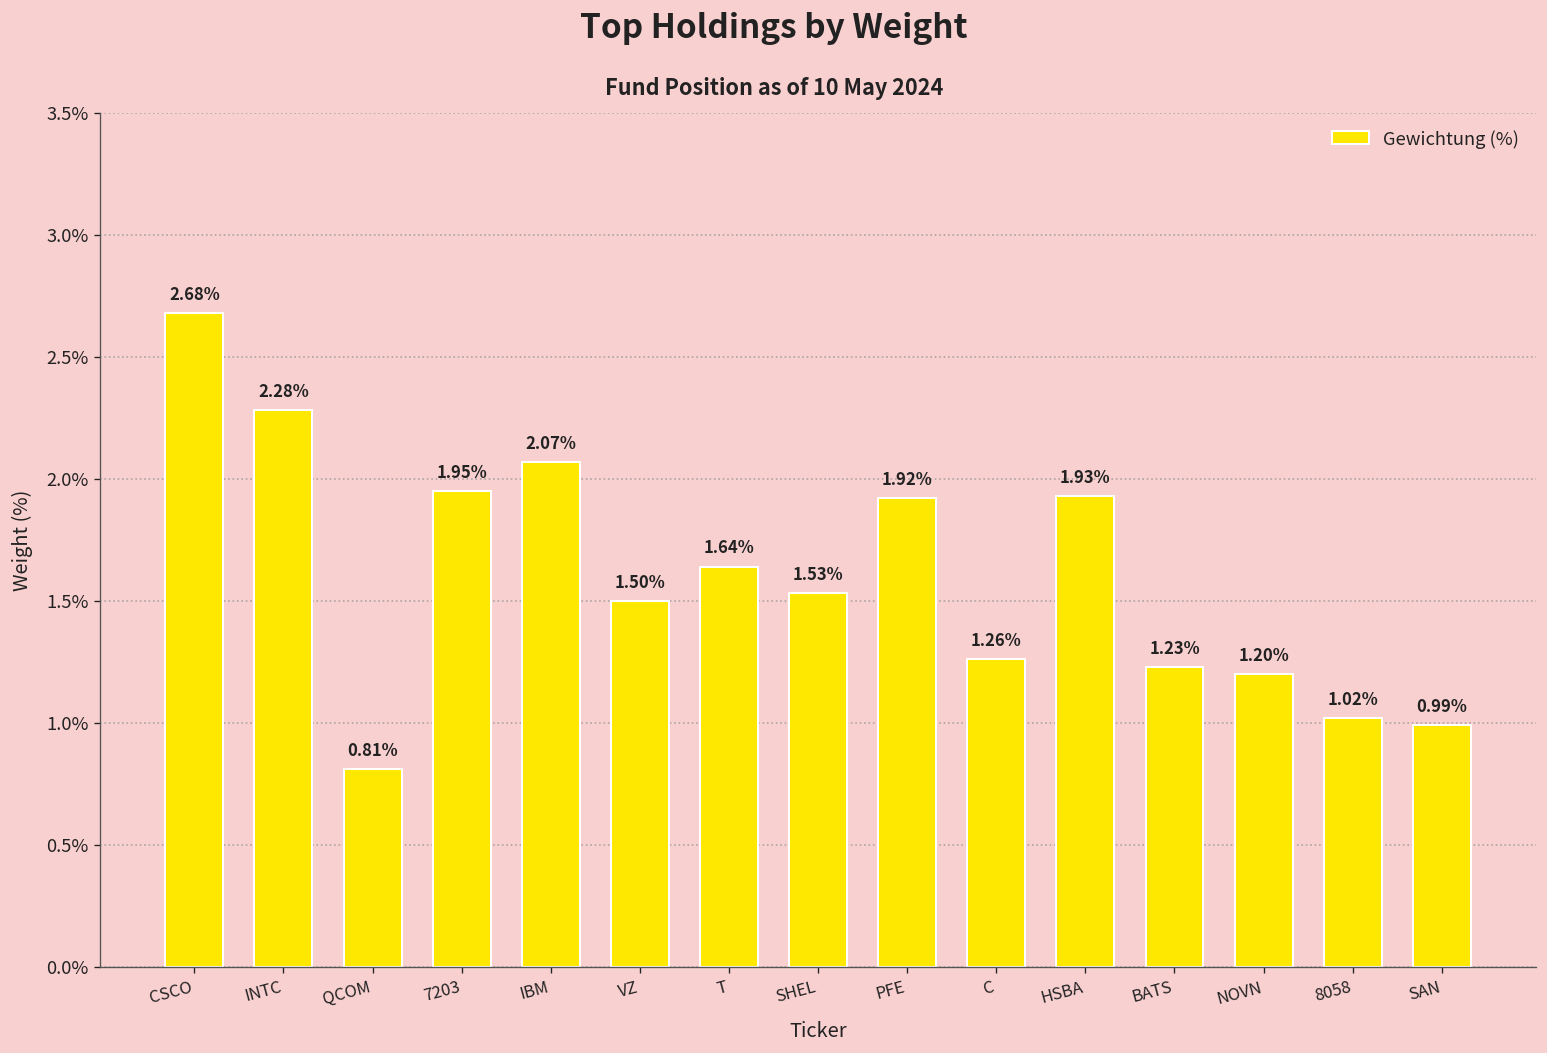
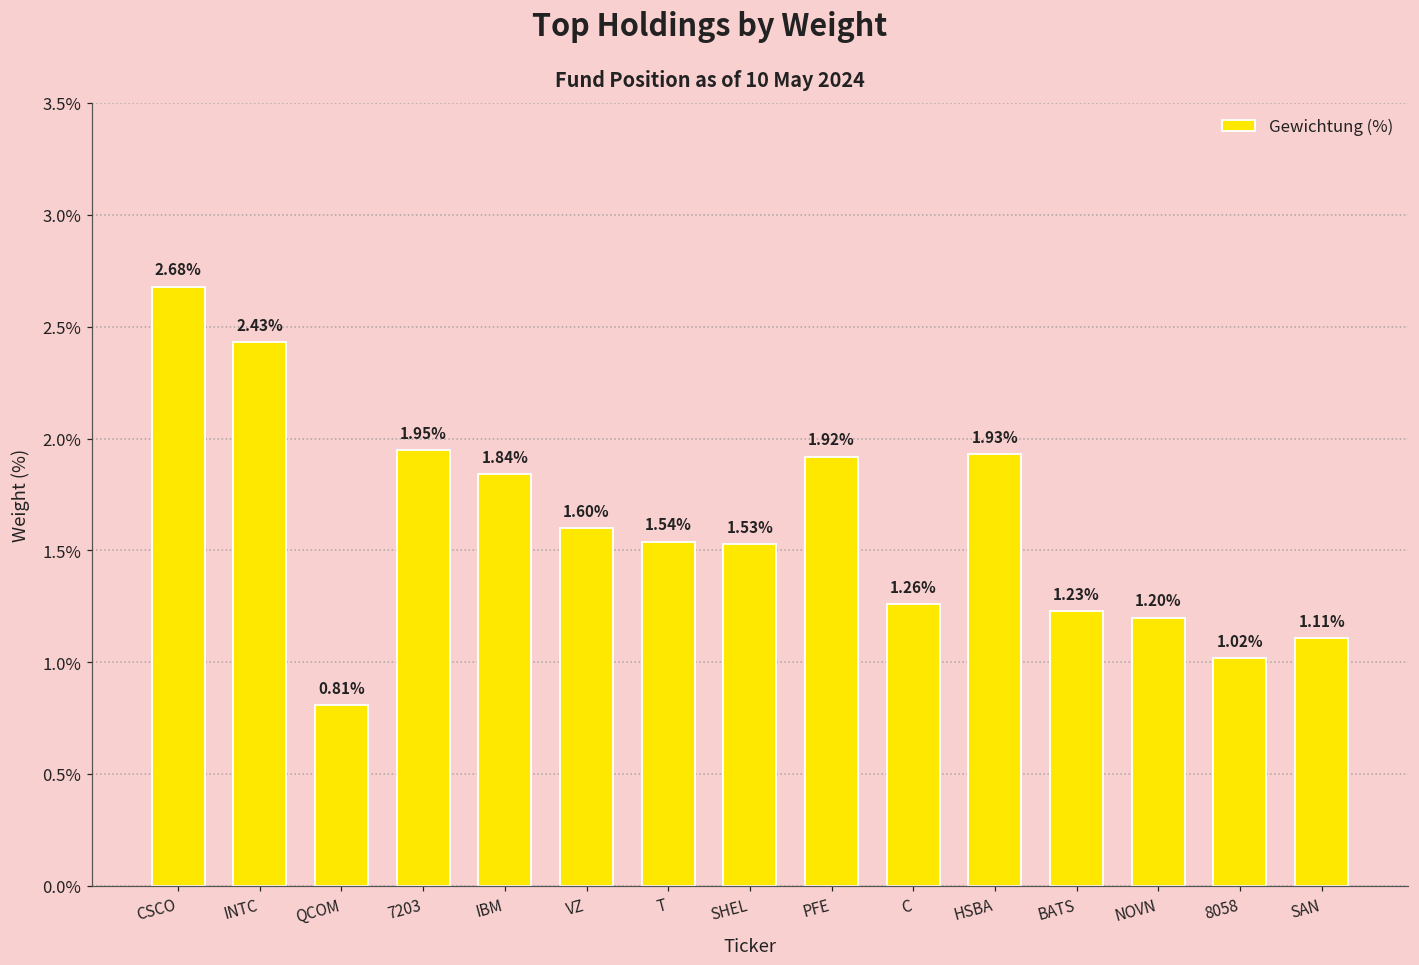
  {
    "CSCO": "2.68%",
-   "INTC": "2.28%",
+   "INTC": "2.43%",
    "QCOM": "0.81%",
    "7203": "1.95%",
-   "IBM": "2.07%",
-   "VZ": "1.50%",
-   "T": "1.64%",
+   "IBM": "1.84%",
+   "VZ": "1.60%",
+   "T": "1.54%",
    "SHEL": "1.53%",
    "PFE": "1.92%",
    "C": "1.26%",
    "HSBA": "1.93%",
    "BATS": "1.23%",
    "NOVN": "1.20%",
    "8058": "1.02%",
-   "SAN": "0.99%"
+   "SAN": "1.11%"
  }
